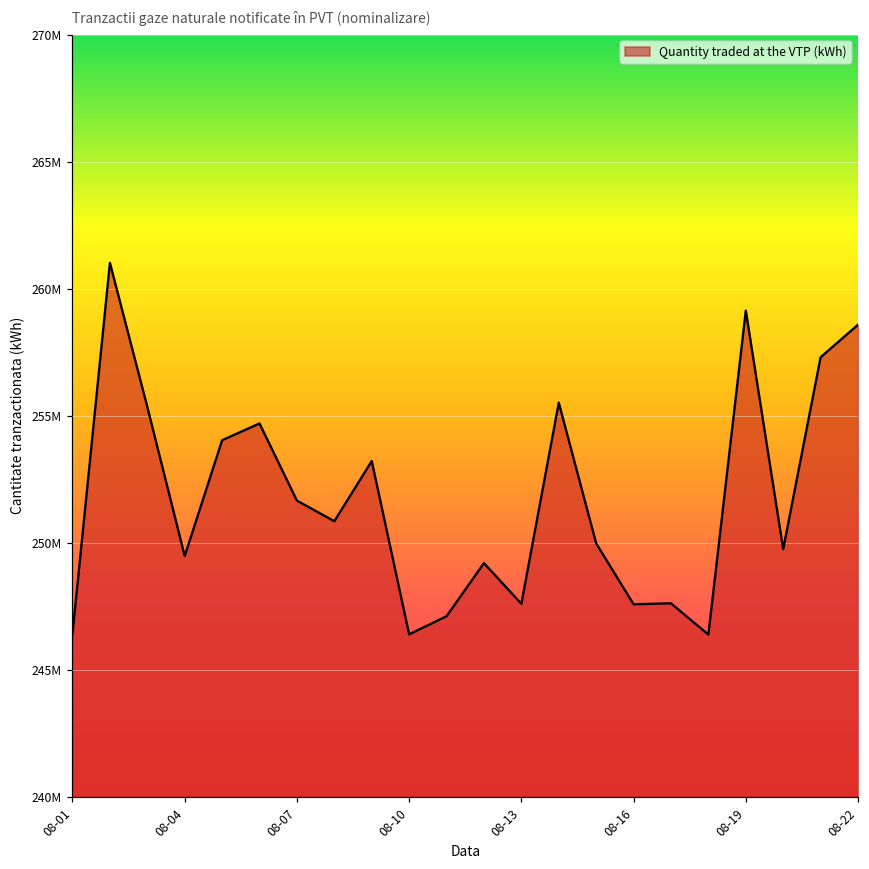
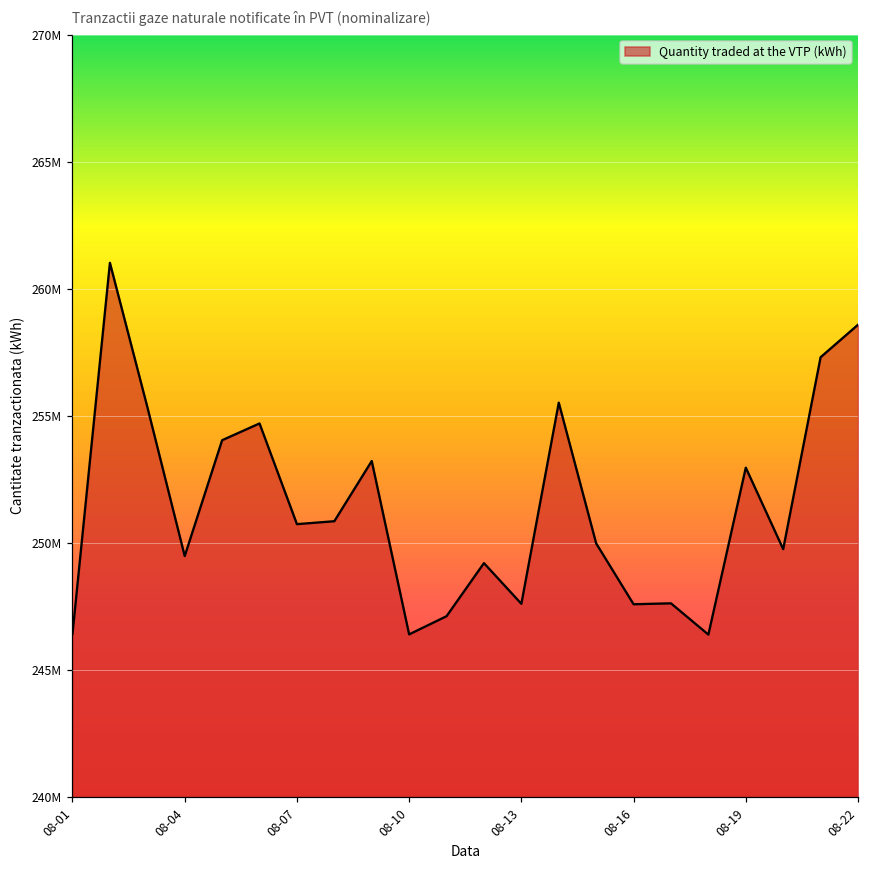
  {
    "08-01": 246400000,
    "08-04": 249500000,
-   "08-07": 251700000,
+   "08-07": 250700000,
    "08-10": 246400000,
    "08-13": 247600000,
    "08-16": 247600000,
-   "08-19": 259100000,
+   "08-19": 253000000,
    "08-22": 258600000
  }
